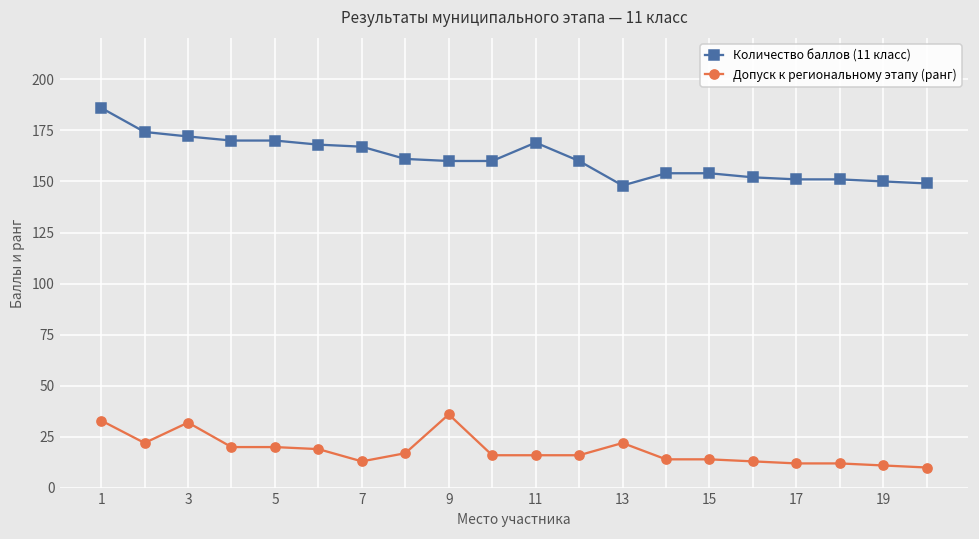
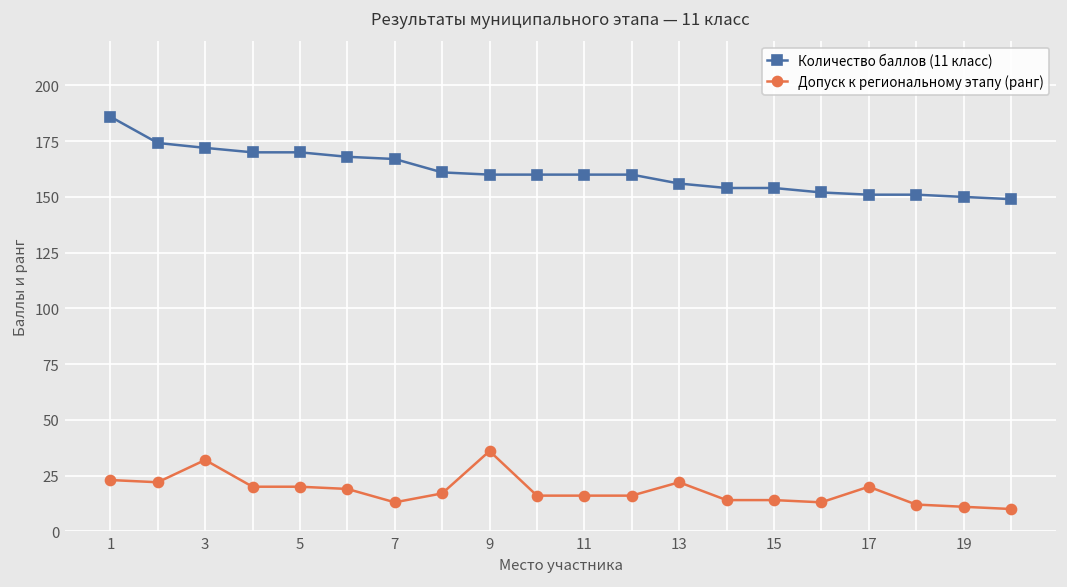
  {
    "Количество баллов (11 класс)": {
      "1": 186,
      "3": 172,
      "5": 170,
      "7": 167,
      "9": 160,
-     "11": 169,
-     "13": 148,
+     "11": 160,
+     "13": 156,
      "15": 154,
      "17": 151,
      "19": 150
    },
    "Допуск к региональному этапу (ранг)": {
-     "1": 33,
+     "1": 23,
      "3": 32,
      "5": 20,
      "7": 13,
      "9": 36,
      "11": 16,
      "13": 22,
      "15": 14,
-     "17": 12,
+     "17": 20,
      "19": 11
    }
  }
